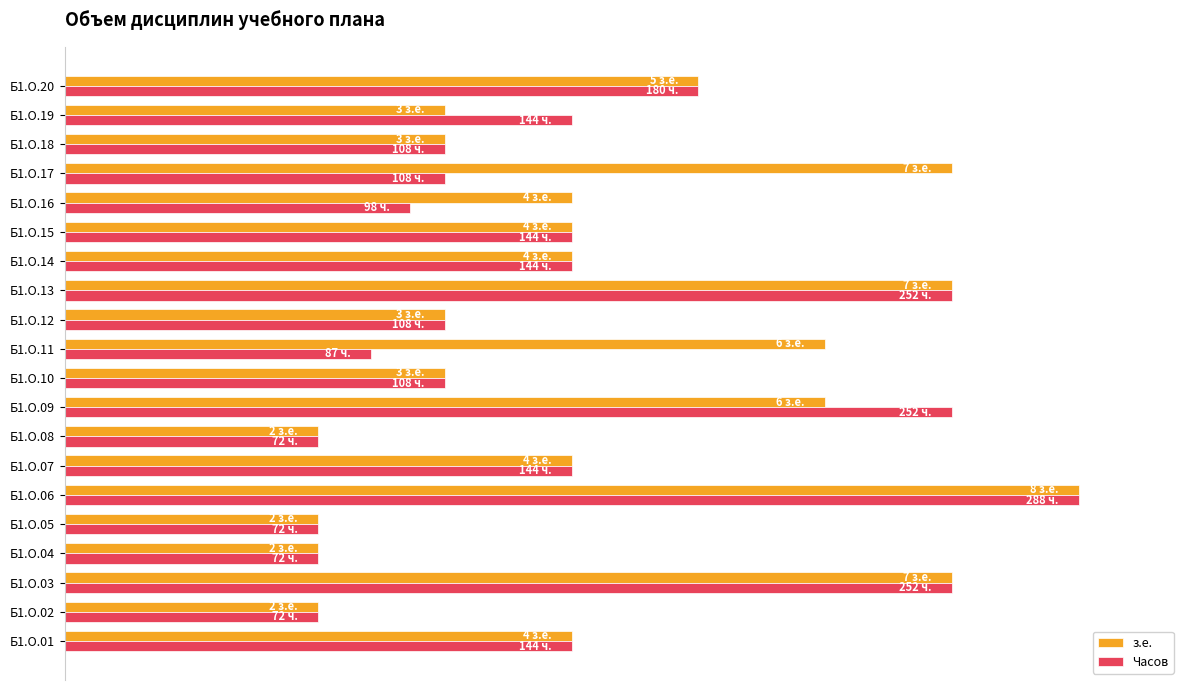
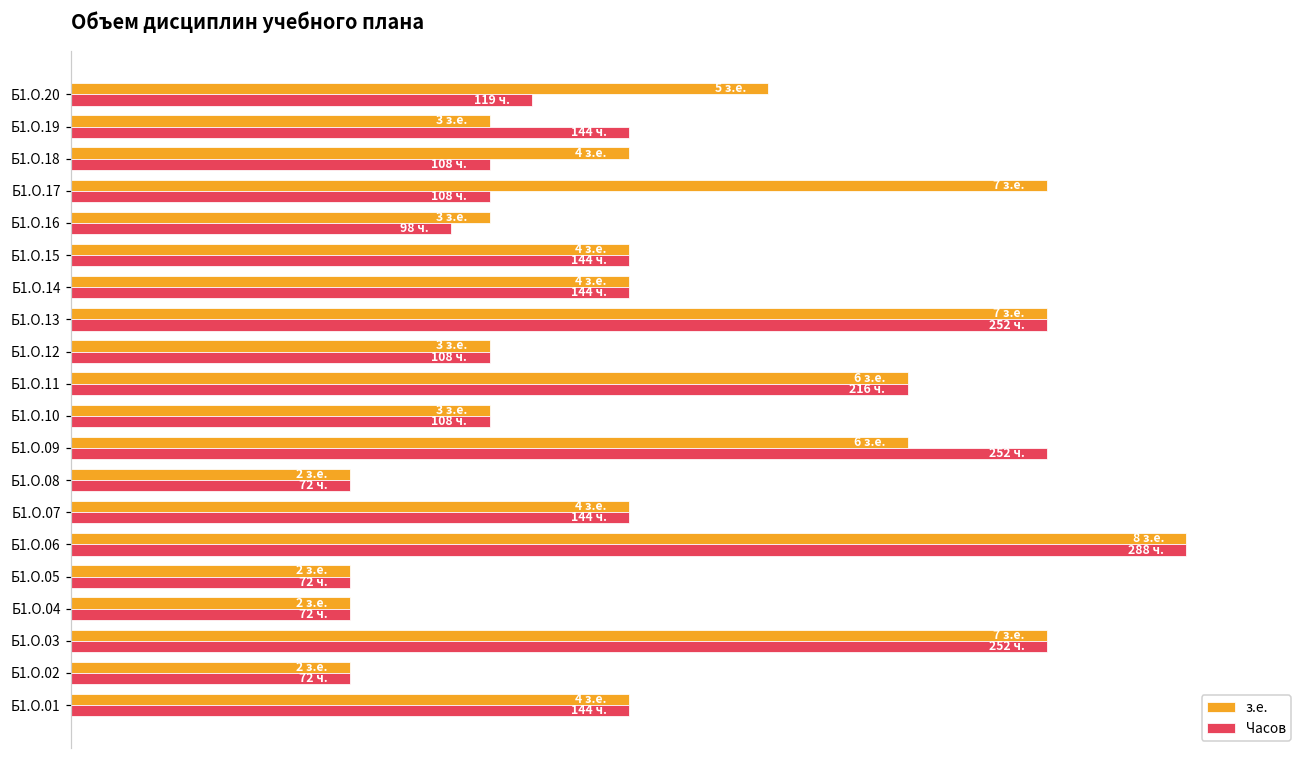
  {
    "з.е.": {
-     "Б1.О.18": 3,
-     "Б1.О.16": 4
+     "Б1.О.18": 4,
+     "Б1.О.16": 3
    },
    "Часов": {
-     "Б1.О.20": 180,
-     "Б1.О.11": 87
+     "Б1.О.20": 119,
+     "Б1.О.11": 216
    }
  }
